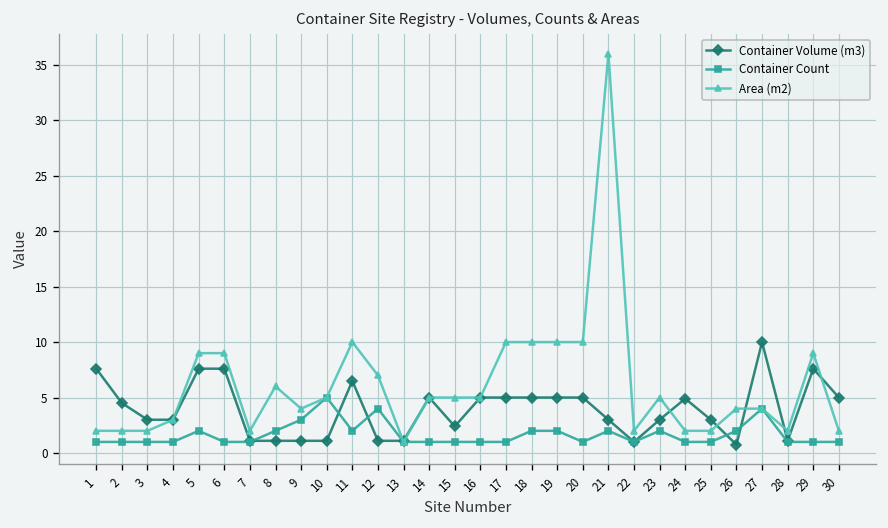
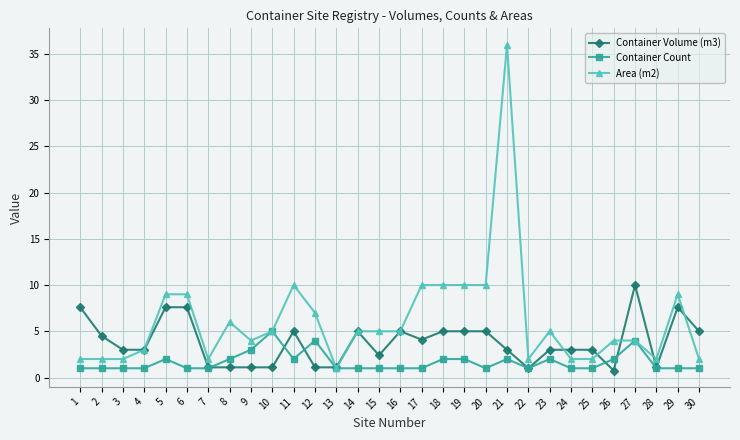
  {
    "Container Volume (m3)": {
      "1": 8,
      "2": 5,
      "3": 3,
      "5": 8,
      "6": 8,
      "8": 1,
      "9": 1,
      "10": 1,
-     "11": 7,
+     "11": 5,
      "12": 1,
      "15": 2,
-     "17": 5,
+     "17": 4,
      "18": 5,
      "19": 5,
      "20": 5,
      "21": 3,
      "23": 3,
-     "24": 5,
+     "24": 3,
      "25": 3,
      "26": 1,
      "27": 10,
      "29": 8,
      "30": 5
    }
  }
